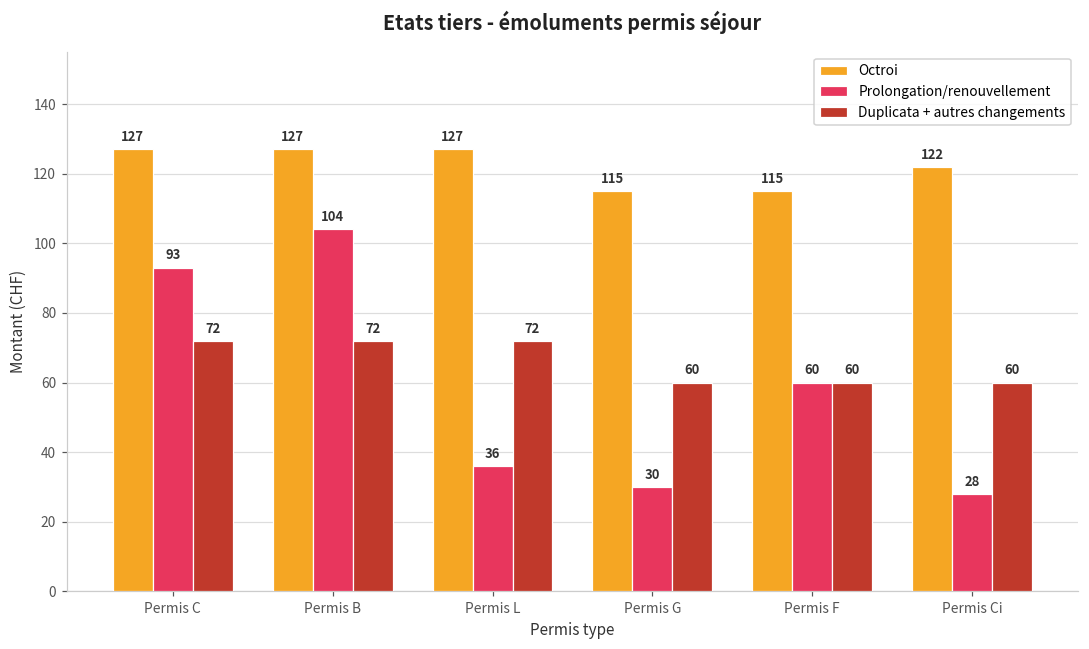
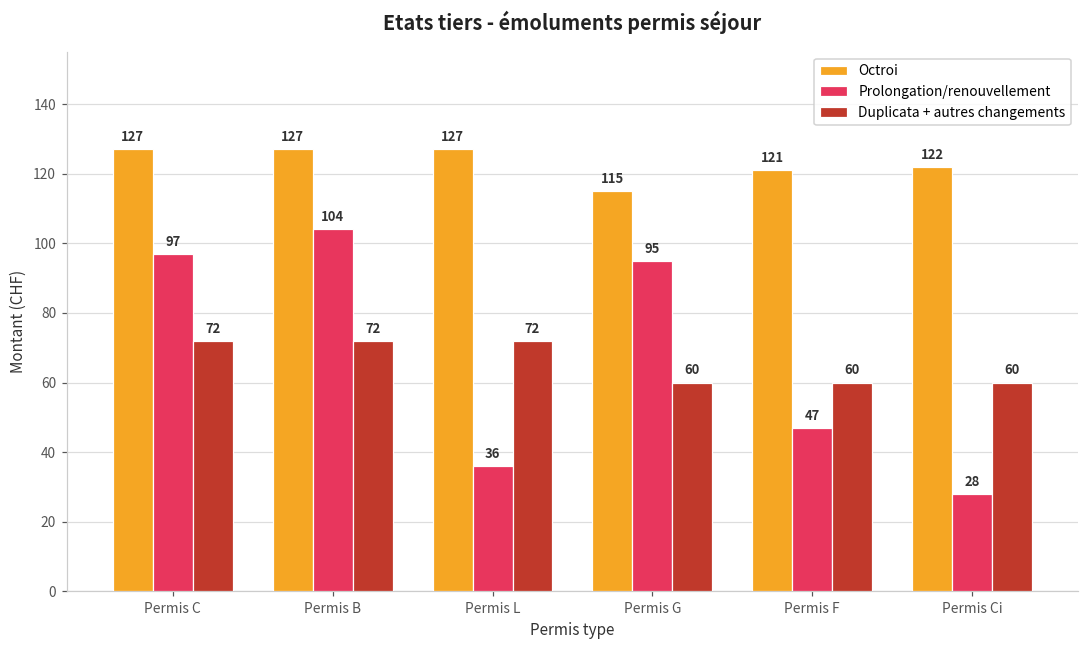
  {
    "Octroi": {
      "Permis C": 127,
      "Permis B": 127,
      "Permis L": 127,
      "Permis G": 115,
-     "Permis F": 115,
+     "Permis F": 121,
      "Permis Ci": 122
    },
    "Prolongation/renouvellement": {
-     "Permis C": 93,
+     "Permis C": 97,
      "Permis B": 104,
      "Permis L": 36,
-     "Permis G": 30,
-     "Permis F": 60,
+     "Permis G": 95,
+     "Permis F": 47,
      "Permis Ci": 28
    },
    "Duplicata + autres changements": {
      "Permis C": 72,
      "Permis B": 72,
      "Permis L": 72,
      "Permis G": 60,
      "Permis F": 60,
      "Permis Ci": 60
    }
  }
